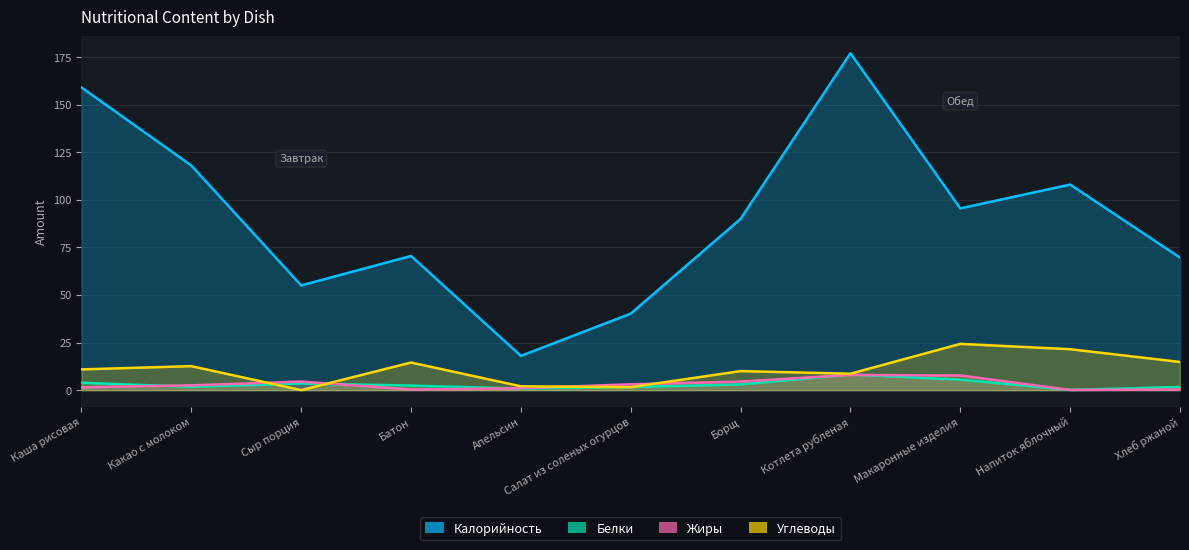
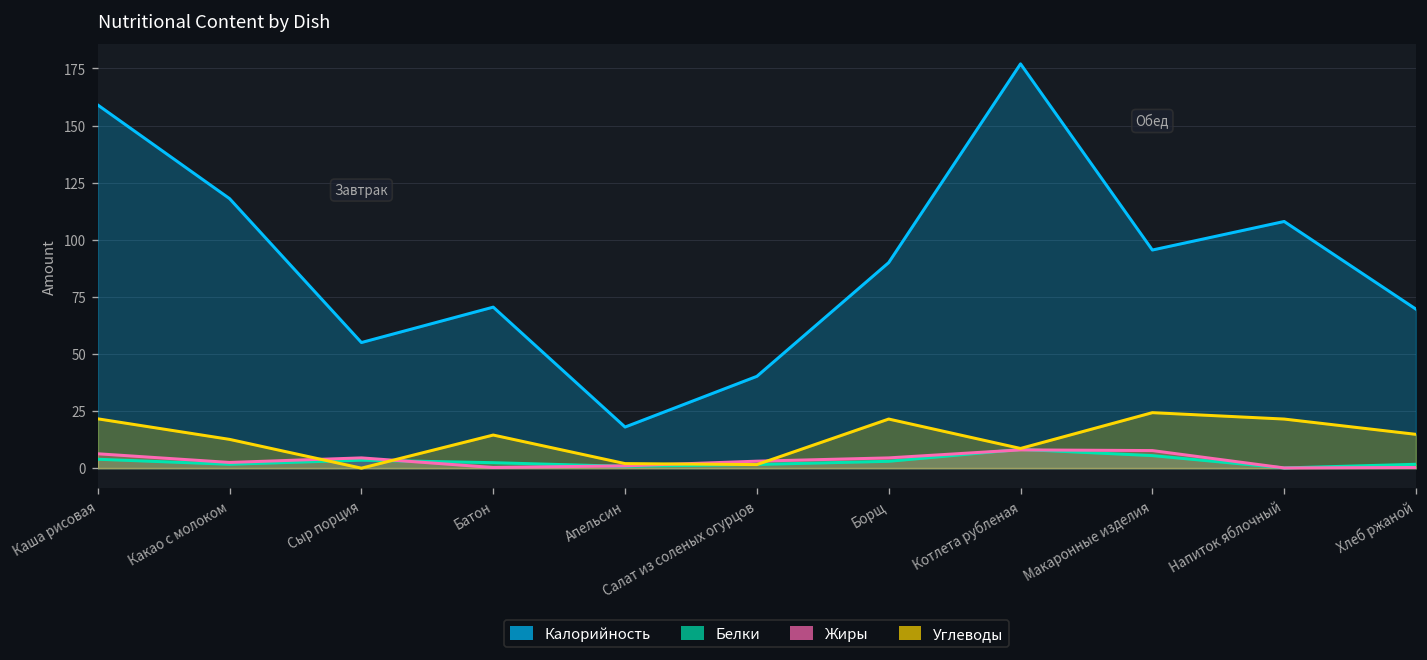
  {
    "Жиры": {
-     "Каша рисовая": 2,
+     "Каша рисовая": 6,
      "Батон": 0,
      "Салат из соленых огурцов": 3,
      "Борщ": 5,
      "Макаронные изделия": 8,
      "Хлеб ржаной": 0
    },
    "Углеводы": {
-     "Каша рисовая": 11,
+     "Каша рисовая": 22,
      "Какао с молоком": 13,
      "Сыр порция": 0,
      "Батон": 15,
-     "Борщ": 10,
+     "Борщ": 22,
      "Макаронные изделия": 24,
      "Напиток яблочный": 22,
      "Хлеб ржаной": 15
    }
  }
